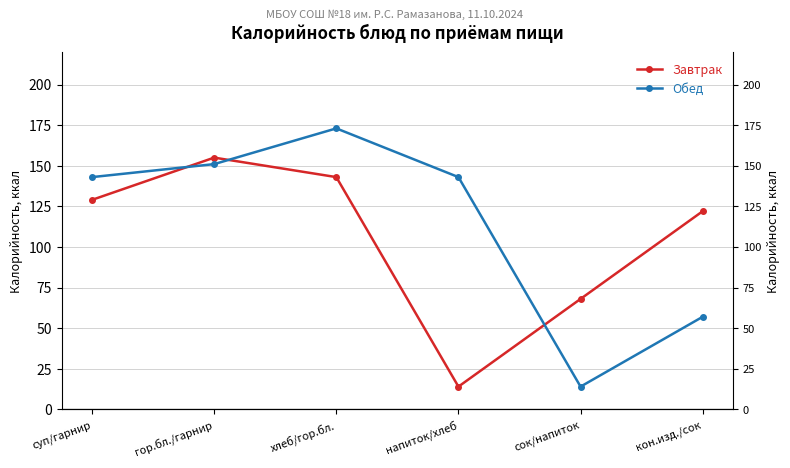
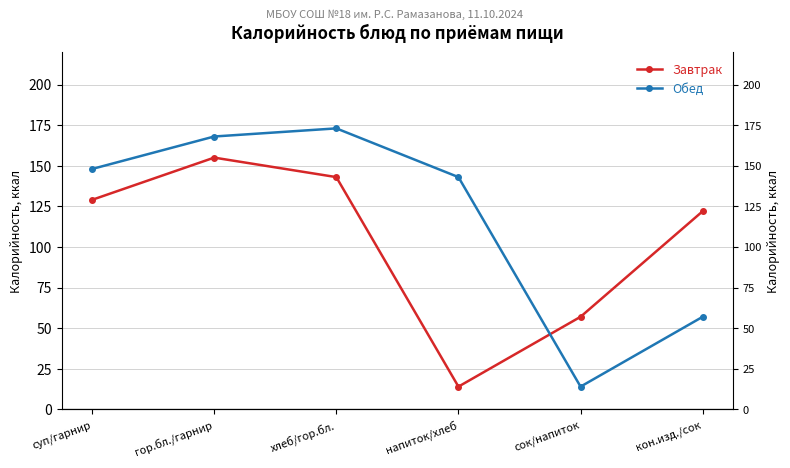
  {
    "Завтрак": {
      "суп/гарнир": 129,
      "гор.бл./гарнир": 155,
      "хлеб/гор.бл.": 143,
      "напиток/хлеб": 14,
-     "сок/напиток": 68,
+     "сок/напиток": 57,
      "кон.изд./сок": 122
    },
    "Обед": {
-     "суп/гарнир": 143,
-     "гор.бл./гарнир": 151,
+     "суп/гарнир": 148,
+     "гор.бл./гарнир": 168,
      "хлеб/гор.бл.": 173,
      "напиток/хлеб": 143,
      "сок/напиток": 14,
      "кон.изд./сок": 57
    }
  }
